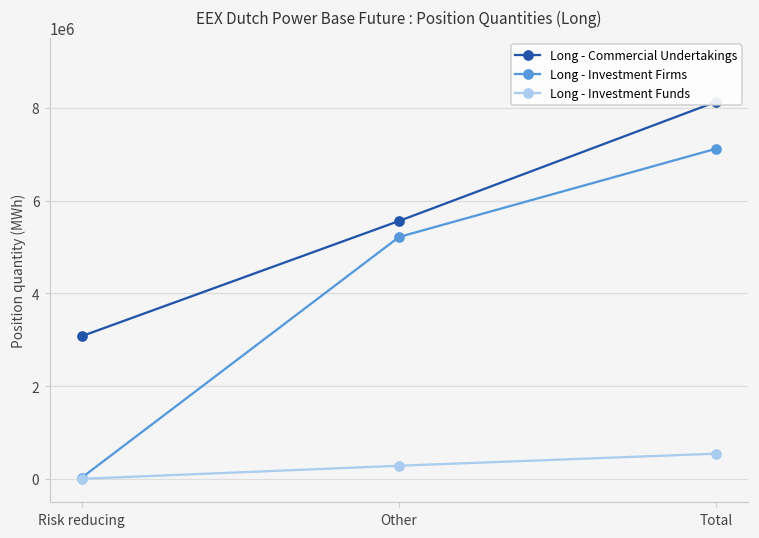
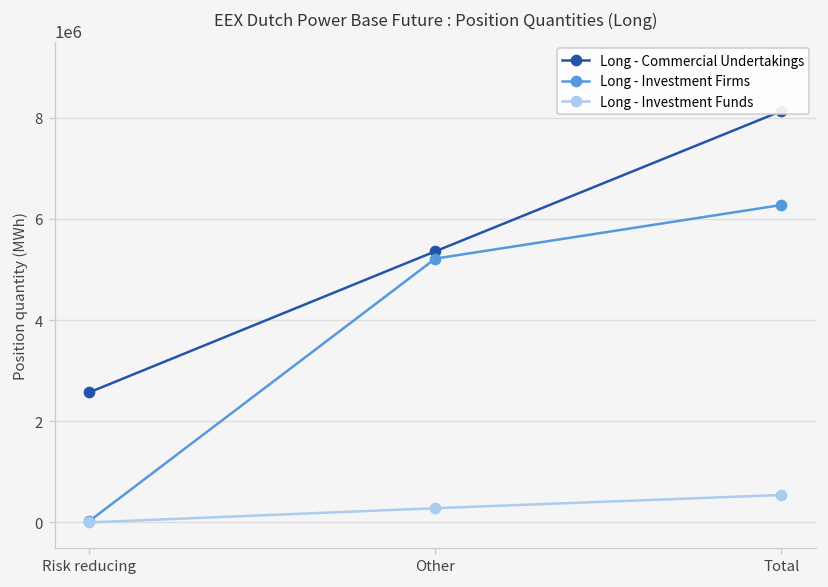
  {
    "Long - Commercial Undertakings": {
-     "Risk reducing": 3100000,
-     "Other": 5600000,
+     "Risk reducing": 2600000,
+     "Other": 5400000,
      "Total": 8100000
    },
    "Long - Investment Firms": {
      "Other": 5200000,
-     "Total": 7100000
+     "Total": 6300000
    },
    "Long - Investment Funds": {
      "Other": 300000,
      "Total": 500000
    }
  }
